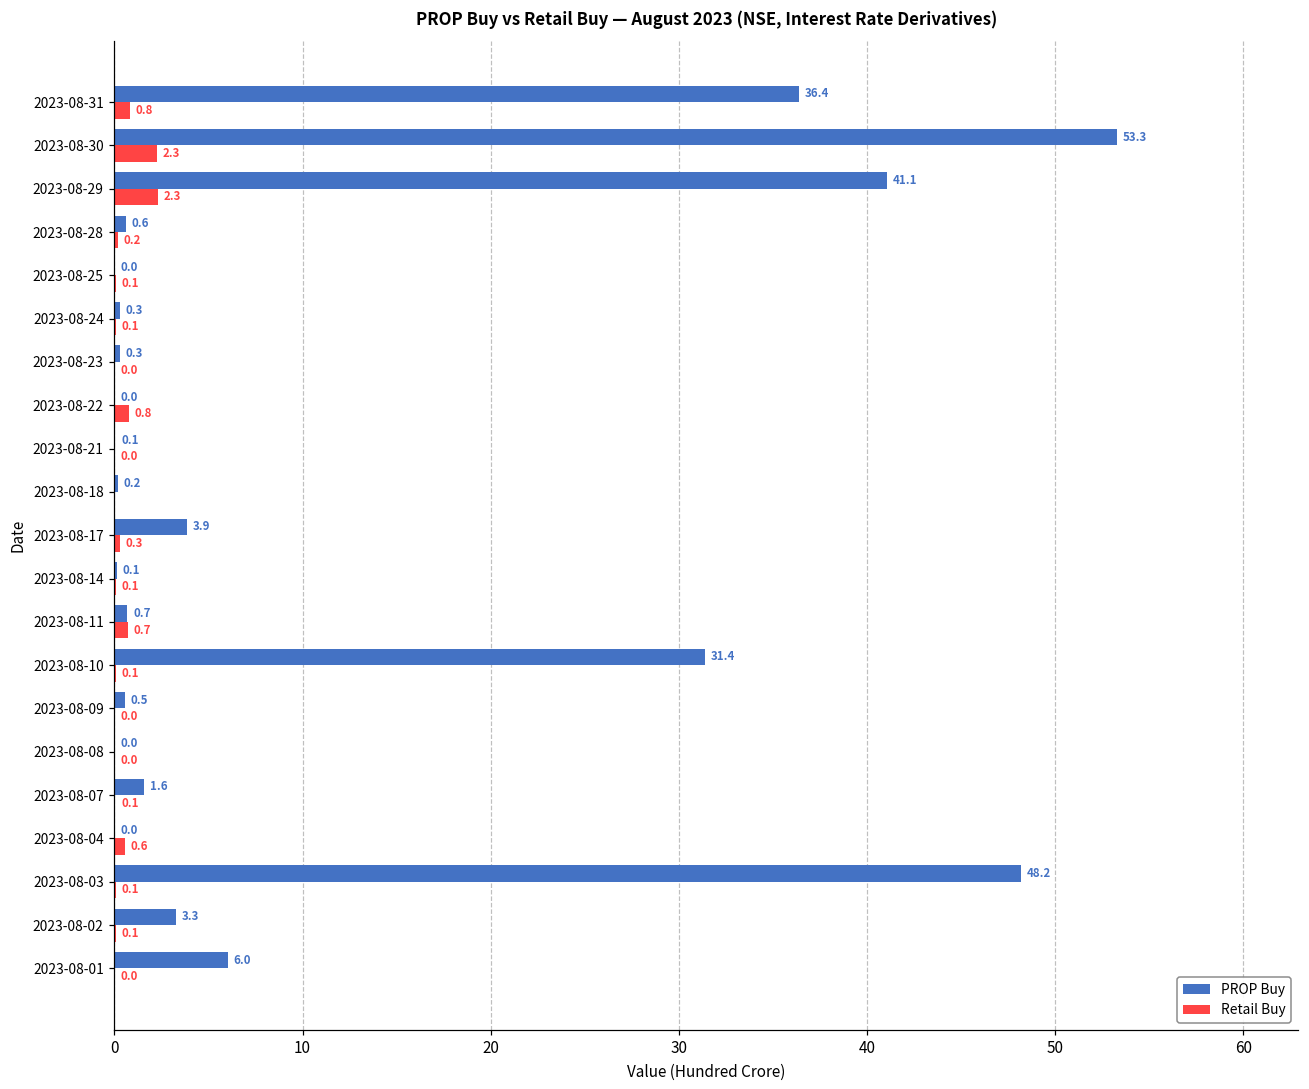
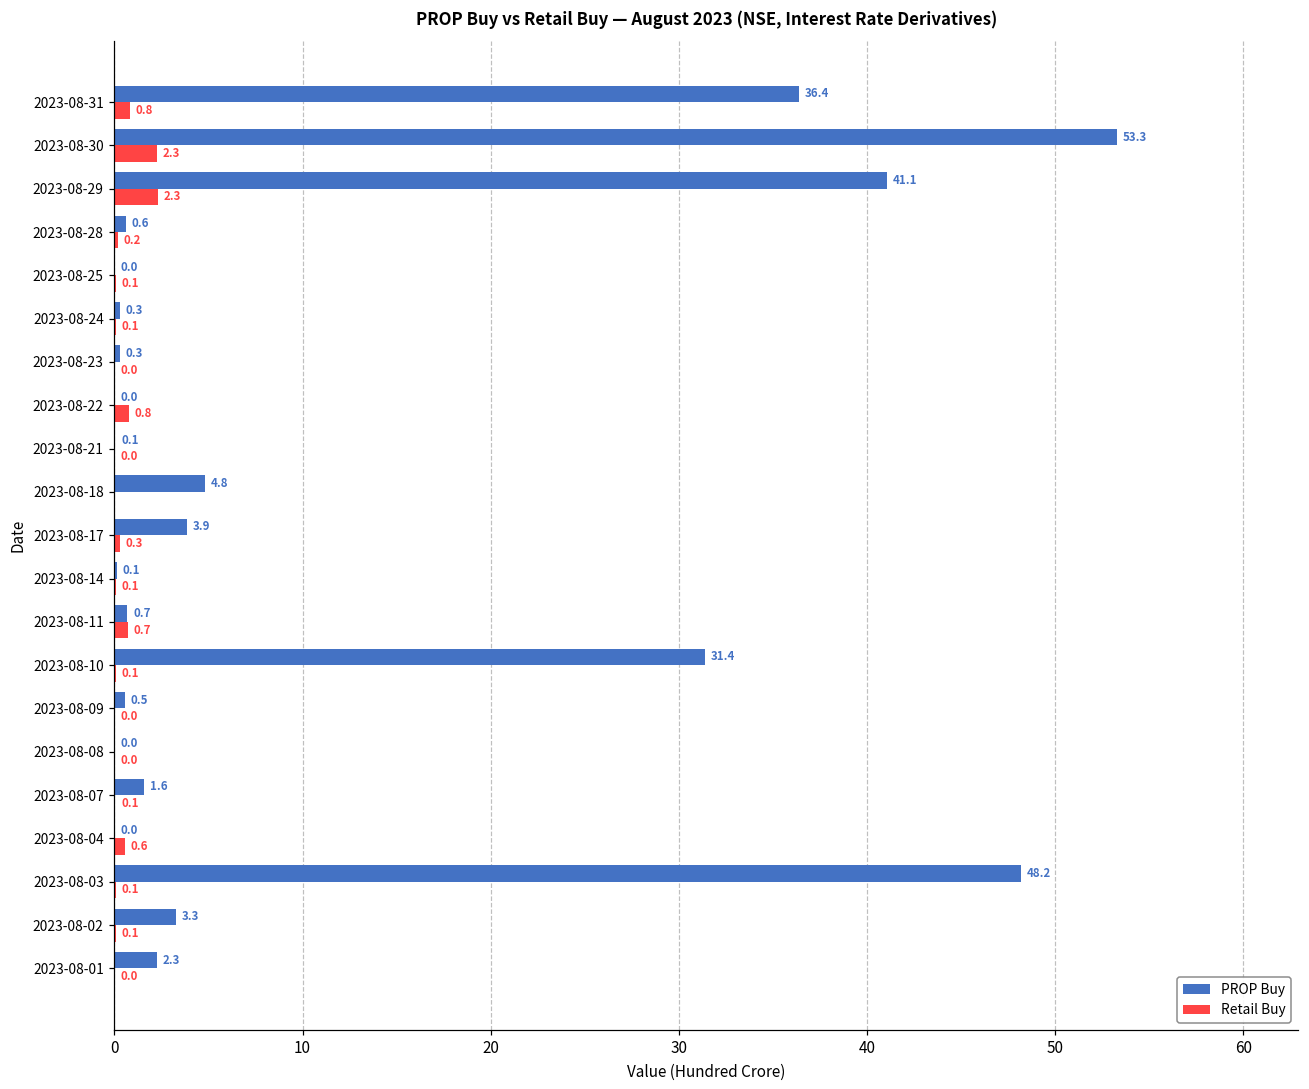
  {
    "PROP Buy": {
      "2023-08-31": 36.4,
      "2023-08-30": 53.3,
      "2023-08-29": 41.1,
      "2023-08-28": 0.6,
      "2023-08-25": 0.0,
      "2023-08-24": 0.3,
      "2023-08-23": 0.3,
      "2023-08-22": 0.0,
      "2023-08-21": 0.1,
-     "2023-08-18": 0.2,
+     "2023-08-18": 4.8,
      "2023-08-17": 3.9,
      "2023-08-14": 0.1,
      "2023-08-11": 0.7,
      "2023-08-10": 31.4,
      "2023-08-09": 0.5,
      "2023-08-08": 0.0,
      "2023-08-07": 1.6,
      "2023-08-04": 0.0,
      "2023-08-03": 48.2,
      "2023-08-02": 3.3,
-     "2023-08-01": 6.0
+     "2023-08-01": 2.3
    },
    "Retail Buy": {
      "2023-08-31": 0.8,
      "2023-08-30": 2.3,
      "2023-08-29": 2.3,
      "2023-08-28": 0.2,
      "2023-08-25": 0.1,
      "2023-08-24": 0.1,
      "2023-08-23": 0.0,
      "2023-08-22": 0.8,
      "2023-08-21": 0.0,
      "2023-08-17": 0.3,
      "2023-08-14": 0.1,
      "2023-08-11": 0.7,
      "2023-08-10": 0.1,
      "2023-08-09": 0.0,
      "2023-08-08": 0.0,
      "2023-08-07": 0.1,
      "2023-08-04": 0.6,
      "2023-08-03": 0.1,
      "2023-08-02": 0.1,
      "2023-08-01": 0.0
    }
  }
